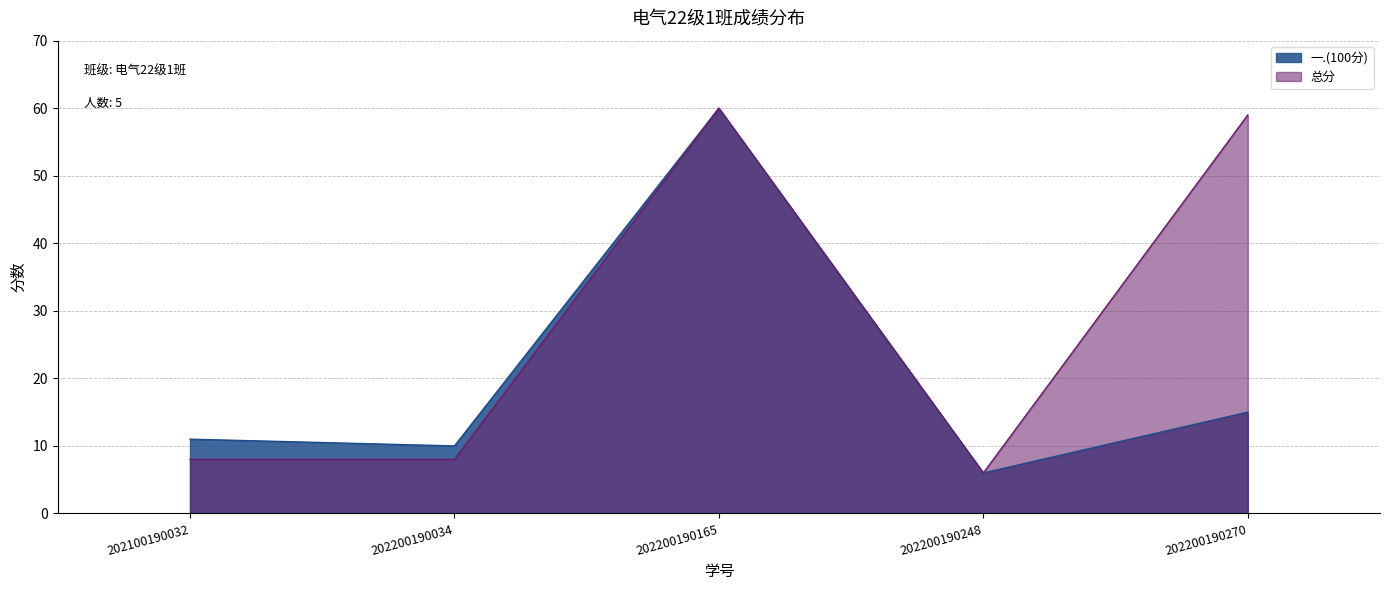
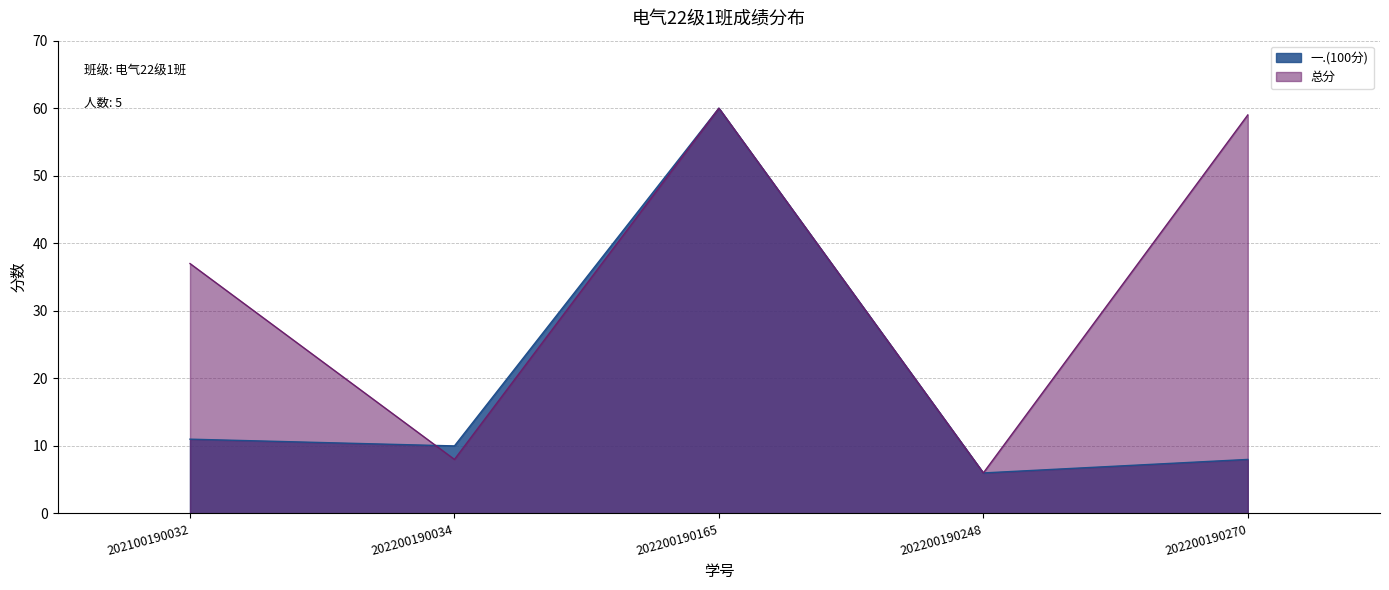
  {
    "一.(100分)": {
      "202100190032": 11,
      "202200190034": 10,
-     "202200190270": 15
+     "202200190270": 8
    },
    "总分": {
-     "202100190032": 8,
+     "202100190032": 37,
      "202200190034": 8,
      "202200190270": 59
    }
  }
